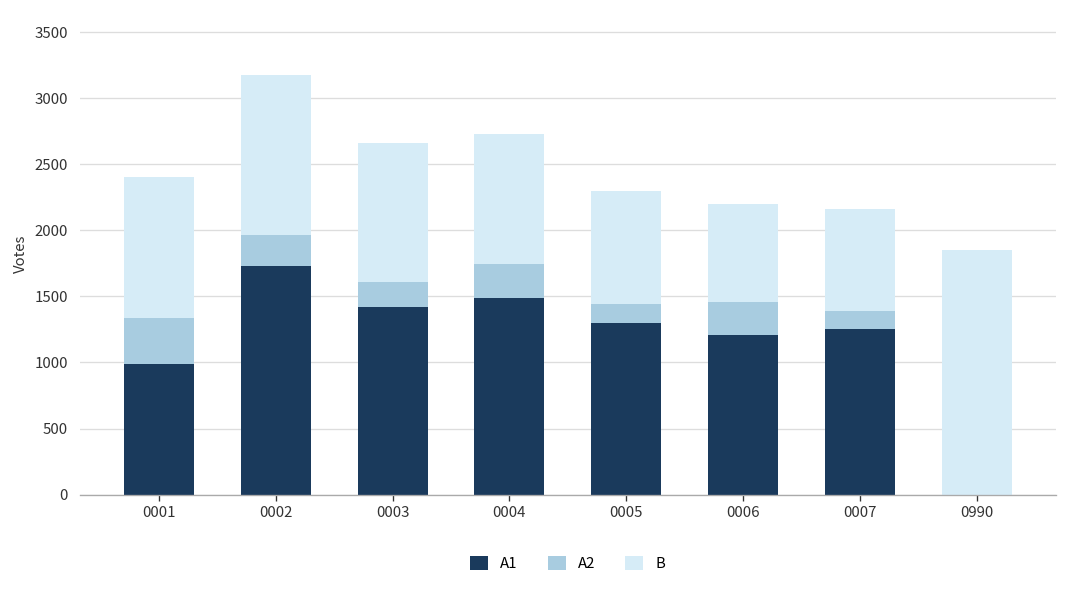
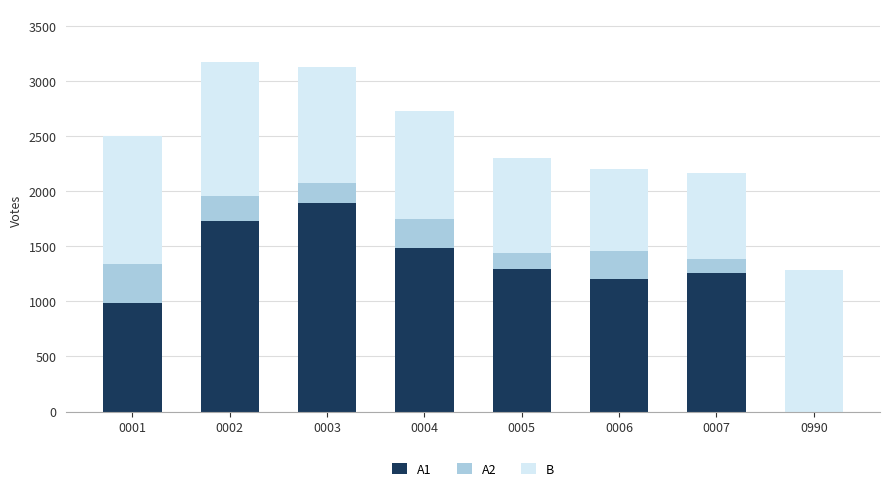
  {
    "A1": {
      "0001": 990,
      "0002": 1730,
-     "0003": 1420,
+     "0003": 1890,
      "0004": 1490,
      "0005": 1300,
      "0006": 1210,
      "0007": 1260,
      "0990": 0
    },
    "A2": {
      "0001": 350,
      "0002": 230,
      "0003": 190,
      "0004": 260,
      "0005": 140,
      "0006": 250,
      "0007": 130,
      "0990": 0
    },
    "B": {
-     "0001": 1070,
+     "0001": 1160,
      "0002": 1220,
      "0003": 1050,
      "0004": 980,
      "0005": 860,
      "0006": 750,
      "0007": 770,
-     "0990": 1850
+     "0990": 1290
    }
  }
